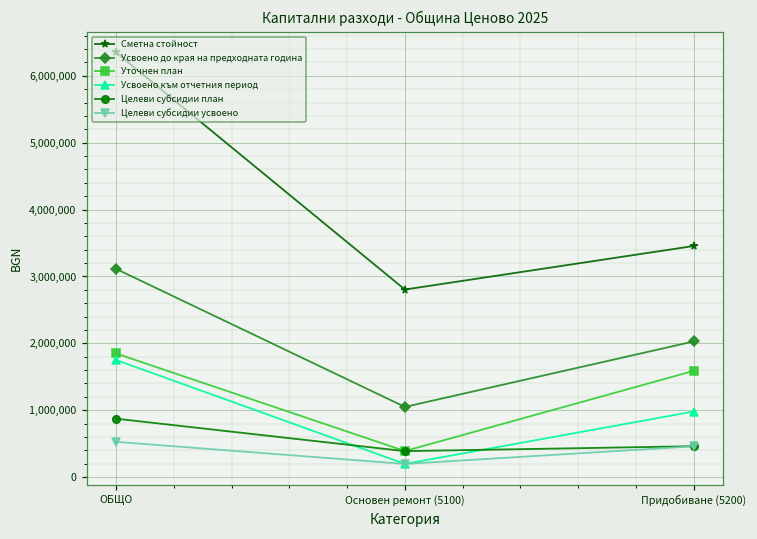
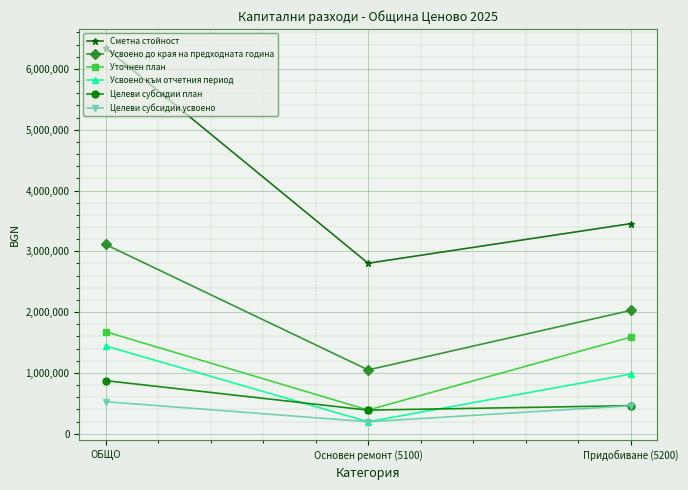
  {
    "Уточнен план": {
-     "ОБЩО": "1,800,000",
+     "ОБЩО": "1,700,000",
      "Придобиване (5200)": "1,600,000"
    },
    "Усвоено към отчетния период": {
-     "ОБЩО": "1,800,000",
+     "ОБЩО": "1,400,000",
      "Придобиване (5200)": "1,000,000"
    },
    "Целеви субсидии усвоено": {
      "ОБЩО": "500,000"
    }
  }
